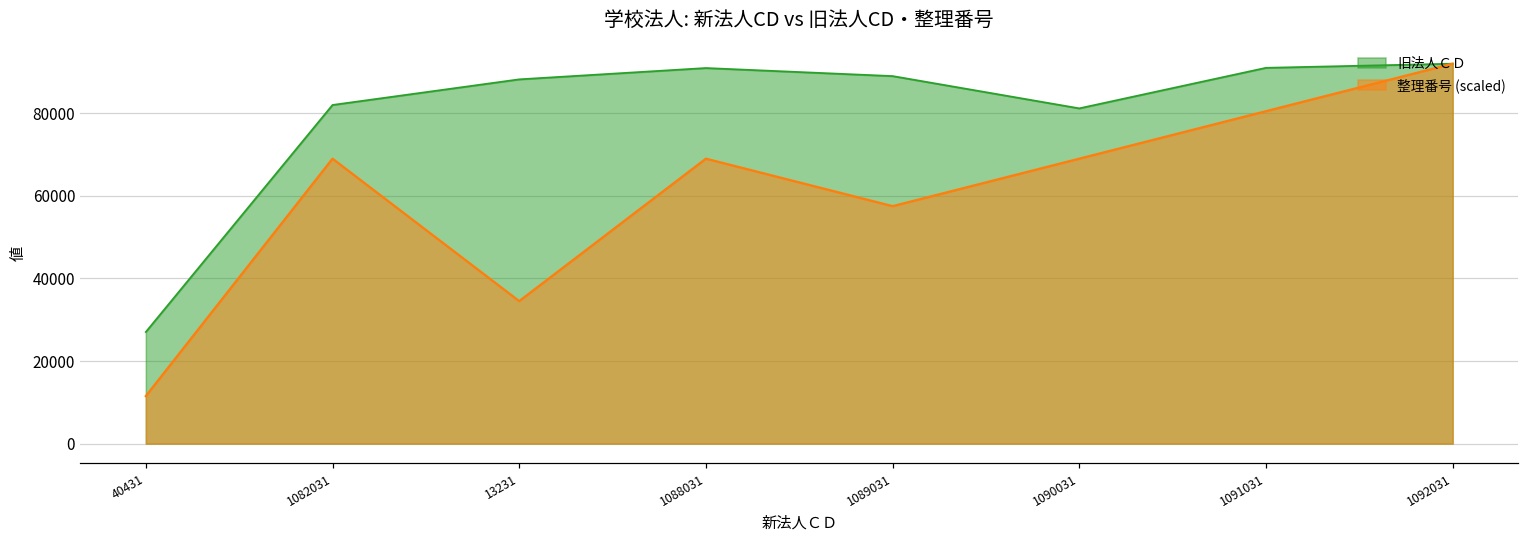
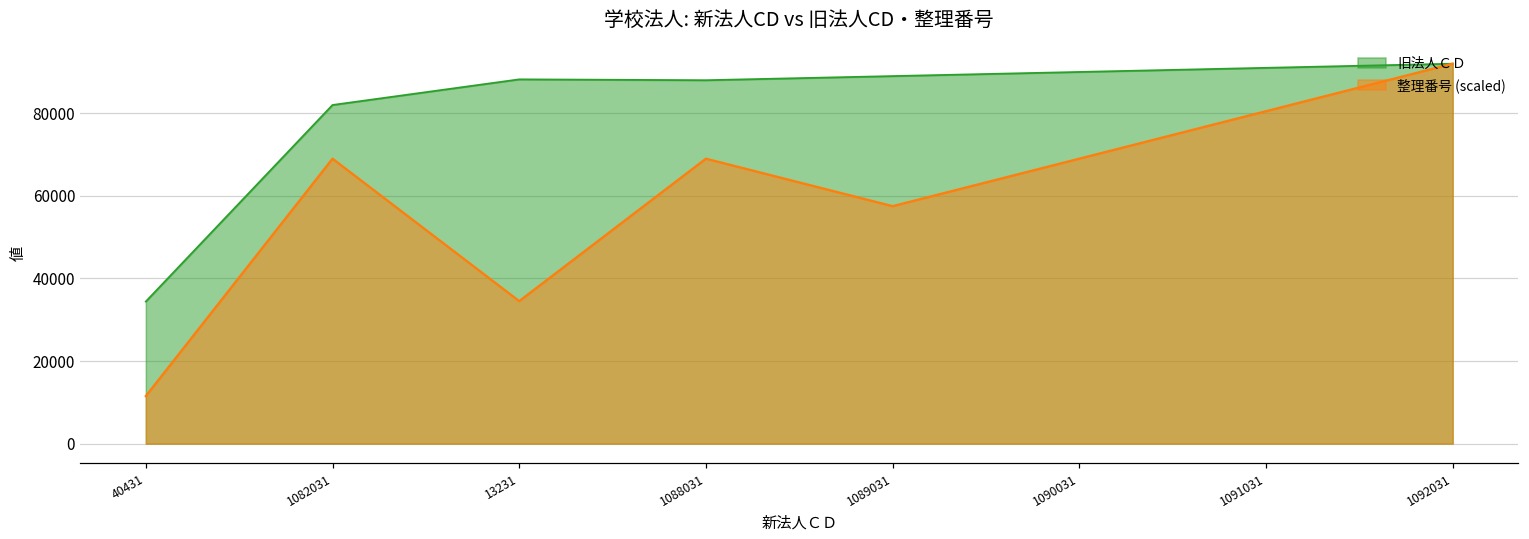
  {
    "旧法人ＣＤ": {
-     "40431": 27000,
+     "40431": 34000,
      "1082031": 82000,
      "13231": 88000,
-     "1088031": 91000,
+     "1088031": 88000,
      "1089031": 89000,
-     "1090031": 81000,
+     "1090031": 90000,
      "1091031": 91000
    },
    "整理番号 (scaled)": {
      "40431": 12000,
      "1082031": 69000,
      "13231": 35000,
      "1088031": 69000,
      "1089031": 58000,
      "1090031": 69000,
      "1091031": 81000
    }
  }
